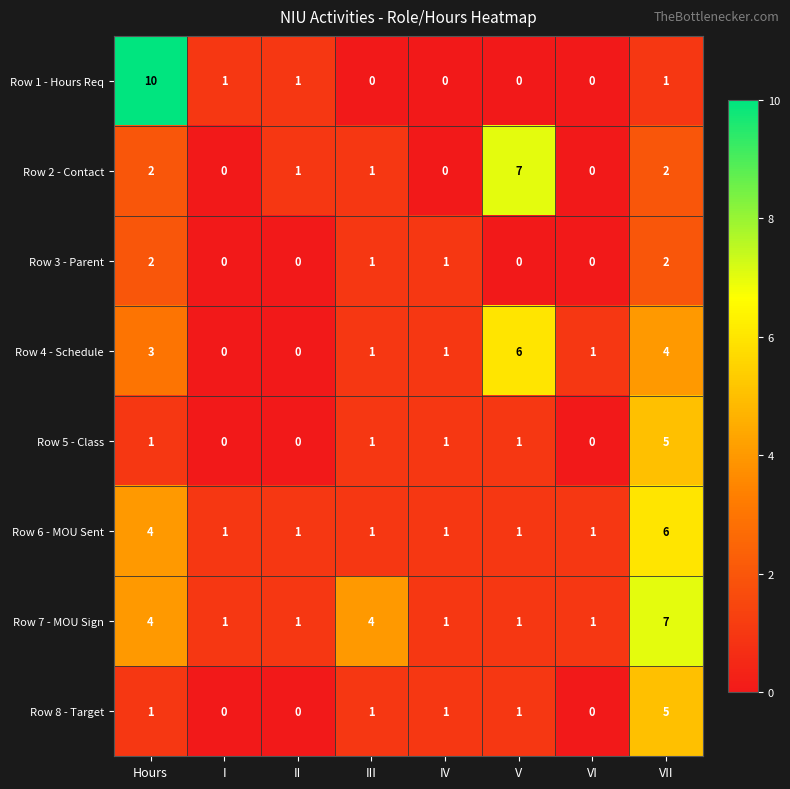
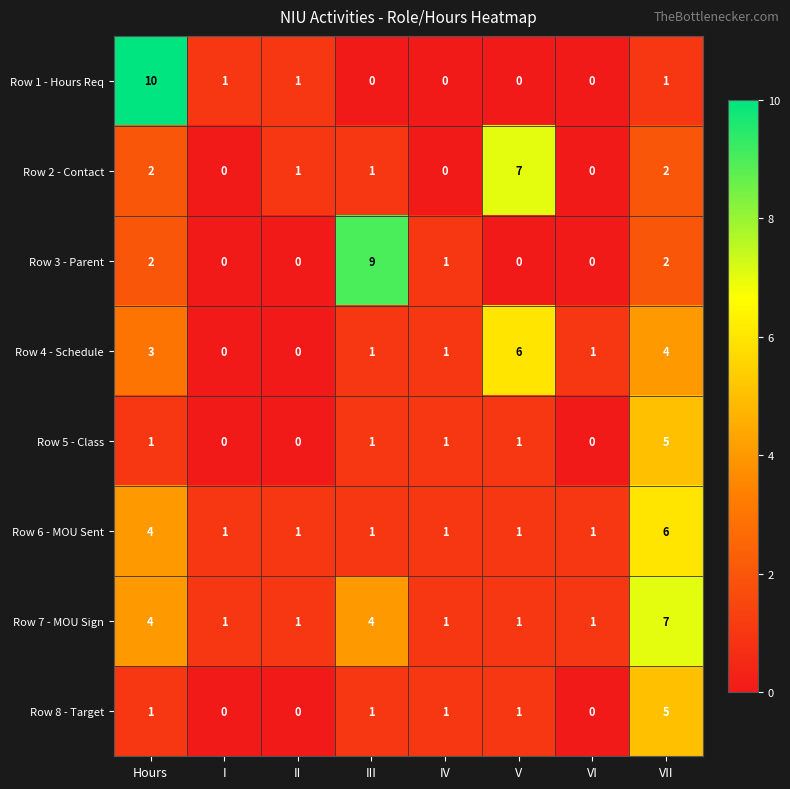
  {
    "Row 1 - Hours Req": {
      "Hours": 10,
      "I": 1,
      "II": 1,
      "III": 0,
      "IV": 0,
      "V": 0,
      "VI": 0,
      "VII": 1
    },
    "Row 2 - Contact": {
      "Hours": 2,
      "I": 0,
      "II": 1,
      "III": 1,
      "IV": 0,
      "V": 7,
      "VI": 0,
      "VII": 2
    },
    "Row 3 - Parent": {
      "Hours": 2,
      "I": 0,
      "II": 0,
-     "III": 1,
+     "III": 9,
      "IV": 1,
      "V": 0,
      "VI": 0,
      "VII": 2
    },
    "Row 4 - Schedule": {
      "Hours": 3,
      "I": 0,
      "II": 0,
      "III": 1,
      "IV": 1,
      "V": 6,
      "VI": 1,
      "VII": 4
    },
    "Row 5 - Class": {
      "Hours": 1,
      "I": 0,
      "II": 0,
      "III": 1,
      "IV": 1,
      "V": 1,
      "VI": 0,
      "VII": 5
    },
    "Row 6 - MOU Sent": {
      "Hours": 4,
      "I": 1,
      "II": 1,
      "III": 1,
      "IV": 1,
      "V": 1,
      "VI": 1,
      "VII": 6
    },
    "Row 7 - MOU Sign": {
      "Hours": 4,
      "I": 1,
      "II": 1,
      "III": 4,
      "IV": 1,
      "V": 1,
      "VI": 1,
      "VII": 7
    },
    "Row 8 - Target": {
      "Hours": 1,
      "I": 0,
      "II": 0,
      "III": 1,
      "IV": 1,
      "V": 1,
      "VI": 0,
      "VII": 5
    }
  }
